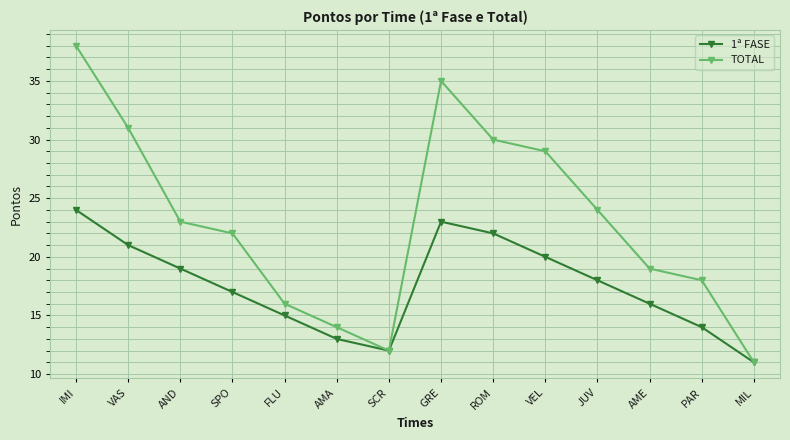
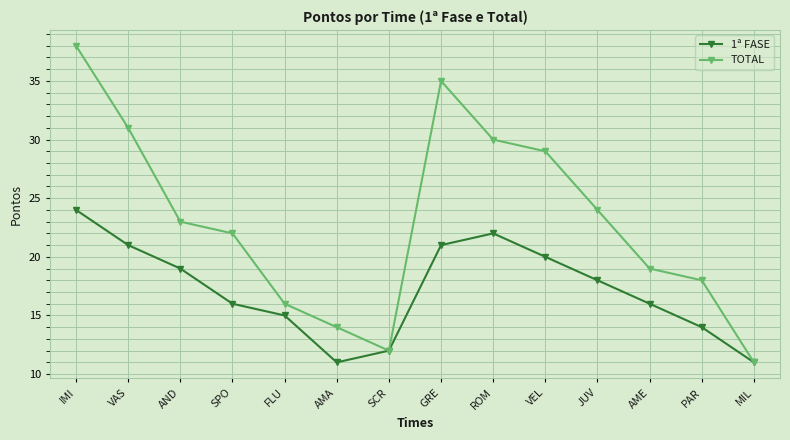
  {
    "1ª FASE": {
      "IMI": 24,
      "VAS": 21,
      "AND": 19,
-     "SPO": 17,
+     "SPO": 16,
      "FLU": 15,
-     "AMA": 13,
-     "GRE": 23,
+     "AMA": 11,
+     "GRE": 21,
      "ROM": 22,
      "VEL": 20,
      "JUV": 18,
      "AME": 16,
      "PAR": 14
    },
    "TOTAL": {
      "IMI": 38,
      "VAS": 31,
      "AND": 23,
      "SPO": 22,
      "FLU": 16,
      "AMA": 14,
      "GRE": 35,
      "ROM": 30,
      "VEL": 29,
      "JUV": 24,
      "AME": 19,
      "PAR": 18
    }
  }
